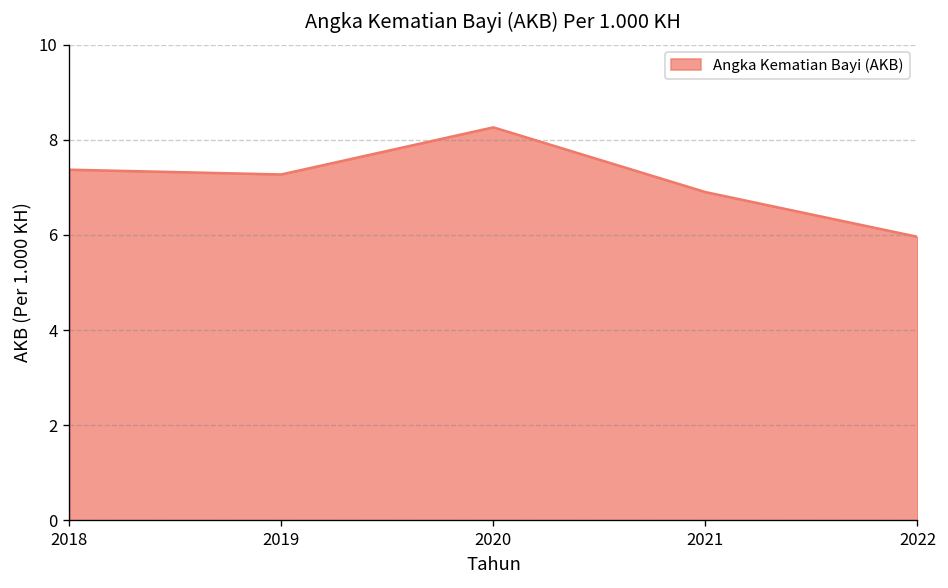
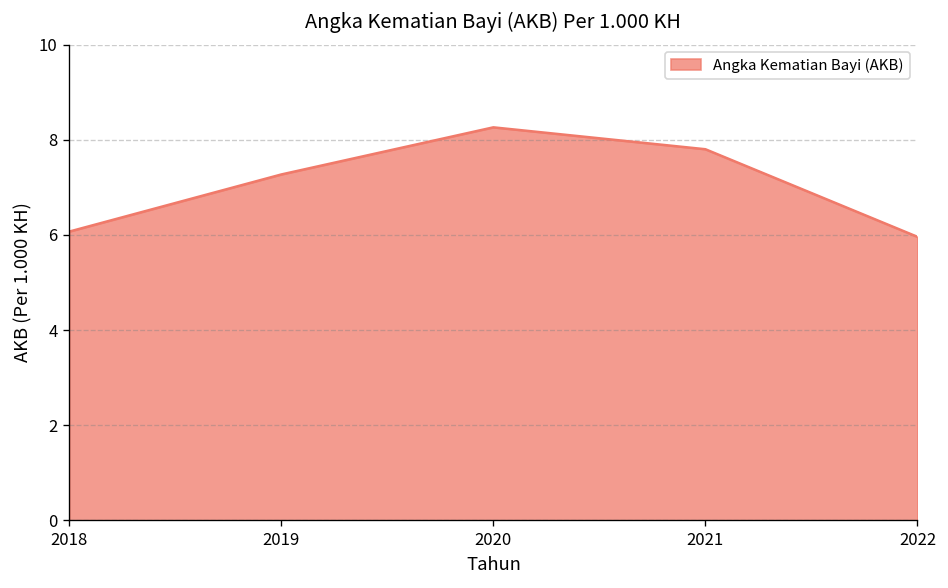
  {
-   "2018": 7.4,
+   "2018": 6.1,
    "2019": 7.3,
    "2020": 8.3,
-   "2021": 6.9,
+   "2021": 7.8,
    "2022": 6.0
  }
